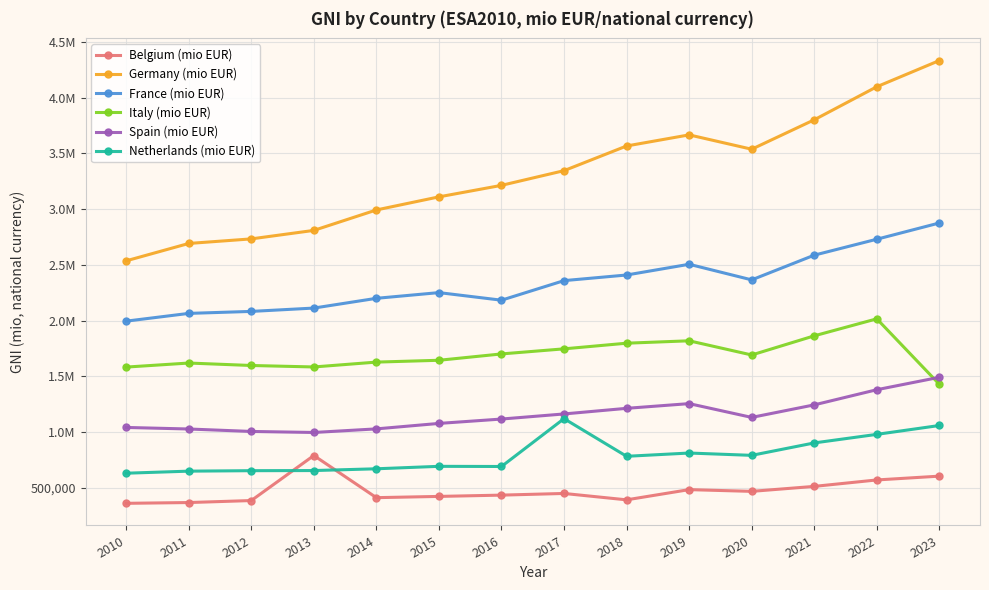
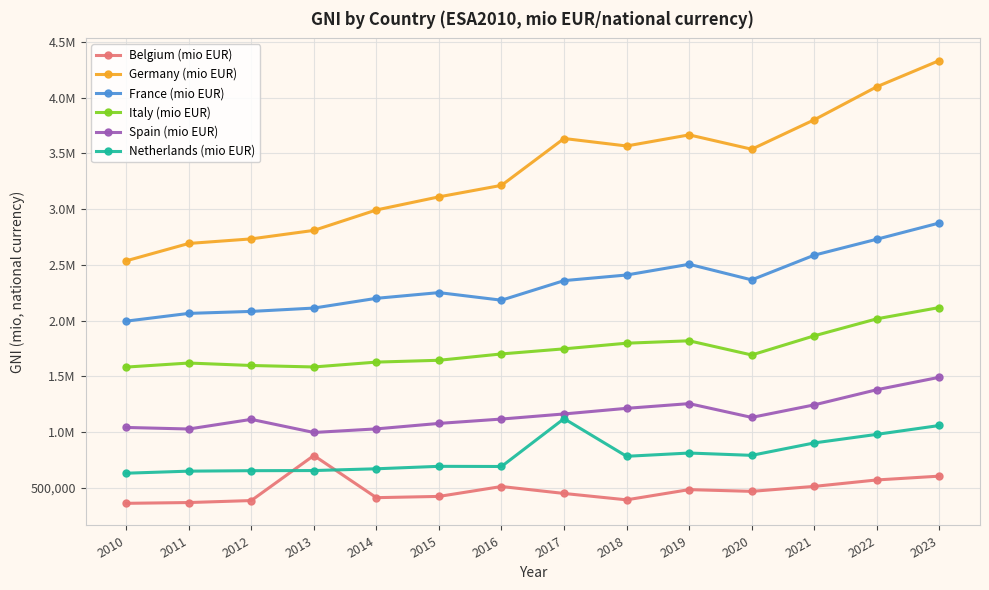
  {
    "Belgium (mio EUR)": {
      "2010": "360,000",
      "2011": "370,000",
      "2012": "390,000",
      "2013": "790,000",
      "2014": "410,000",
      "2015": "420,000",
-     "2016": "430,000",
+     "2016": "510,000",
      "2017": "450,000",
      "2018": "390,000",
      "2019": "480,000",
      "2020": "470,000",
      "2021": "510,000",
      "2022": "570,000",
      "2023": "600,000"
    },
    "Germany (mio EUR)": {
      "2010": "2,540,000",
      "2011": "2,690,000",
      "2012": "2,730,000",
      "2013": "2,810,000",
      "2014": "2,990,000",
      "2015": "3,110,000",
      "2016": "3,210,000",
-     "2017": "3,340,000",
+     "2017": "3,630,000",
      "2018": "3,570,000",
      "2019": "3,670,000",
      "2020": "3,540,000",
      "2021": "3,800,000",
      "2022": "4,100,000",
      "2023": "4,330,000"
    },
    "France (mio EUR)": {
      "2010": "1,990,000",
      "2011": "2,060,000",
      "2012": "2,080,000",
      "2013": "2,110,000",
      "2014": "2,200,000",
      "2015": "2,250,000",
      "2016": "2,180,000",
      "2017": "2,360,000",
      "2018": "2,410,000",
      "2019": "2,500,000",
      "2020": "2,360,000",
      "2021": "2,590,000",
      "2022": "2,730,000",
      "2023": "2,880,000"
    },
    "Italy (mio EUR)": {
      "2010": "1,580,000",
      "2011": "1,620,000",
      "2012": "1,600,000",
      "2013": "1,580,000",
      "2014": "1,630,000",
      "2015": "1,640,000",
      "2016": "1,700,000",
      "2017": "1,750,000",
      "2018": "1,800,000",
      "2019": "1,820,000",
      "2020": "1,690,000",
      "2021": "1,860,000",
      "2022": "2,020,000",
-     "2023": "1,430,000"
+     "2023": "2,120,000"
    },
    "Spain (mio EUR)": {
      "2010": "1,040,000",
      "2011": "1,030,000",
-     "2012": "1,010,000",
+     "2012": "1,110,000",
      "2013": "1,000,000",
      "2014": "1,030,000",
      "2015": "1,080,000",
      "2016": "1,120,000",
      "2017": "1,160,000",
      "2018": "1,210,000",
      "2019": "1,250,000",
      "2020": "1,130,000",
      "2021": "1,240,000",
      "2022": "1,380,000",
      "2023": "1,490,000"
    },
    "Netherlands (mio EUR)": {
      "2010": "630,000",
      "2011": "650,000",
      "2012": "650,000",
      "2013": "650,000",
      "2014": "670,000",
      "2015": "690,000",
      "2016": "690,000",
      "2017": "1,120,000",
      "2018": "780,000",
      "2019": "810,000",
      "2020": "790,000",
      "2021": "900,000",
      "2022": "980,000",
      "2023": "1,060,000"
    }
  }
